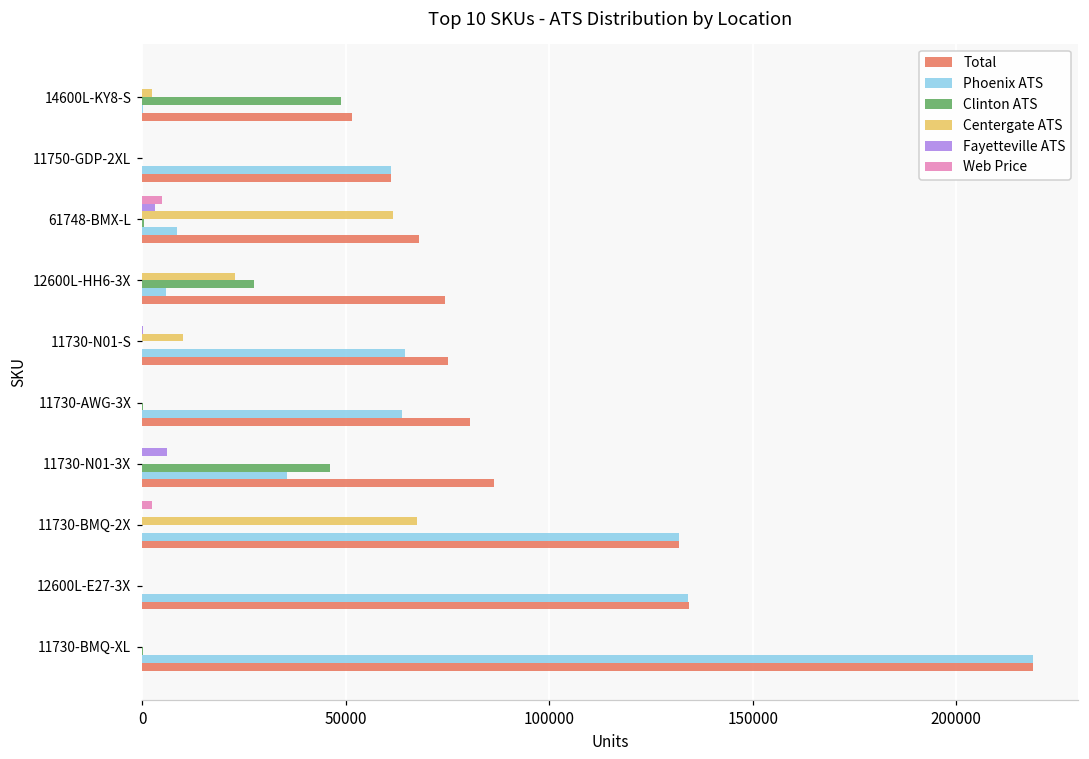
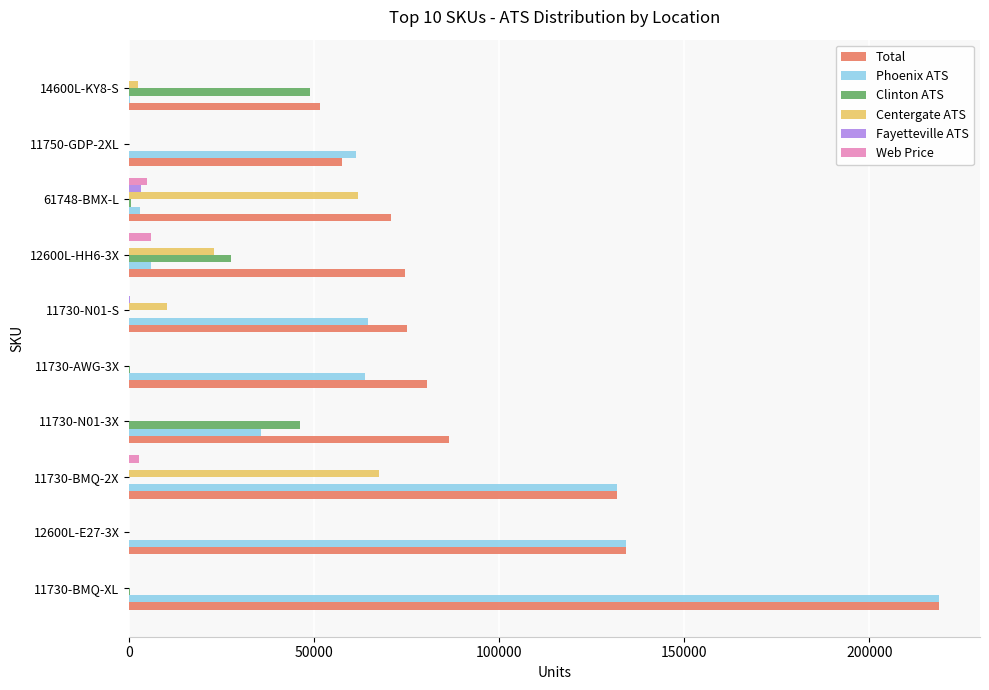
  {
    "Total": {
      "14600L-KY8-S": 51000,
-     "11750-GDP-2XL": 61000,
-     "61748-BMX-L": 68000,
+     "11750-GDP-2XL": 58000,
+     "61748-BMX-L": 71000,
      "12600L-HH6-3X": 74000,
      "11730-N01-S": 75000,
      "11730-AWG-3X": 81000,
      "11730-N01-3X": 86000,
      "11730-BMQ-2X": 132000,
      "12600L-E27-3X": 134000,
      "11730-BMQ-XL": 219000
    },
    "Phoenix ATS": {
      "11750-GDP-2XL": 61000,
-     "61748-BMX-L": 9000,
+     "61748-BMX-L": 3000,
      "12600L-HH6-3X": 6000,
      "11730-N01-S": 65000,
      "11730-AWG-3X": 64000,
      "11730-N01-3X": 36000,
      "11730-BMQ-2X": 132000,
      "12600L-E27-3X": 134000,
      "11730-BMQ-XL": 219000
    },
    "Clinton ATS": {
      "14600L-KY8-S": 49000,
      "11750-GDP-2XL": 0,
      "12600L-HH6-3X": 28000,
      "11730-N01-S": 0,
      "11730-N01-3X": 46000,
      "11730-BMQ-2X": 0
    },
    "Centergate ATS": {
      "14600L-KY8-S": 2000,
      "11750-GDP-2XL": 0,
      "61748-BMX-L": 62000,
      "12600L-HH6-3X": 23000,
      "11730-N01-S": 10000,
      "11730-AWG-3X": 0,
      "11730-BMQ-2X": 67000,
      "12600L-E27-3X": 0,
      "11730-BMQ-XL": 0
    },
    "Fayetteville ATS": {
      "14600L-KY8-S": 0,
      "11750-GDP-2XL": 0,
      "61748-BMX-L": 3000,
      "12600L-HH6-3X": 0,
      "11730-AWG-3X": 0,
-     "11730-N01-3X": 6000,
+     "11730-N01-3X": 0,
      "11730-BMQ-2X": 0,
      "12600L-E27-3X": 0,
      "11730-BMQ-XL": 0
    },
    "Web Price": {
      "61748-BMX-L": 5000,
-     "12600L-HH6-3X": 0,
+     "12600L-HH6-3X": 6000,
      "11730-BMQ-2X": 3000
    }
  }
